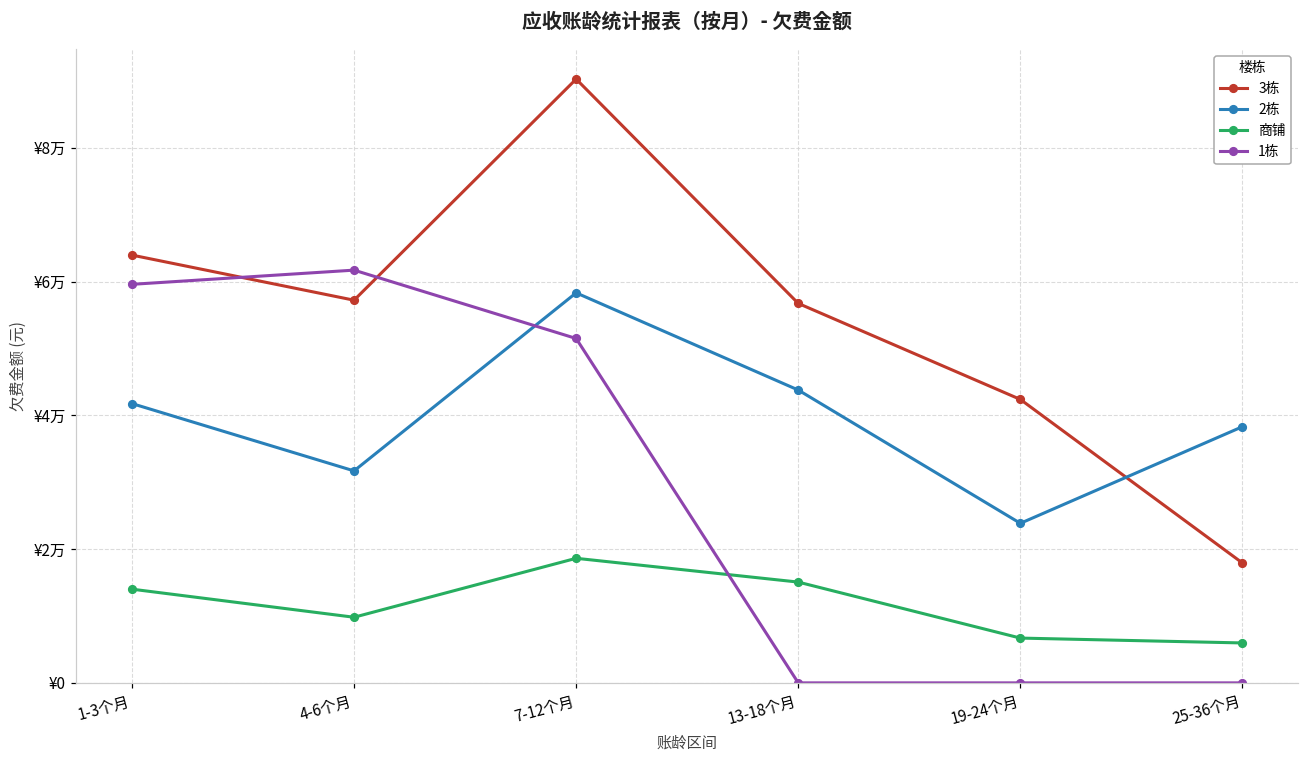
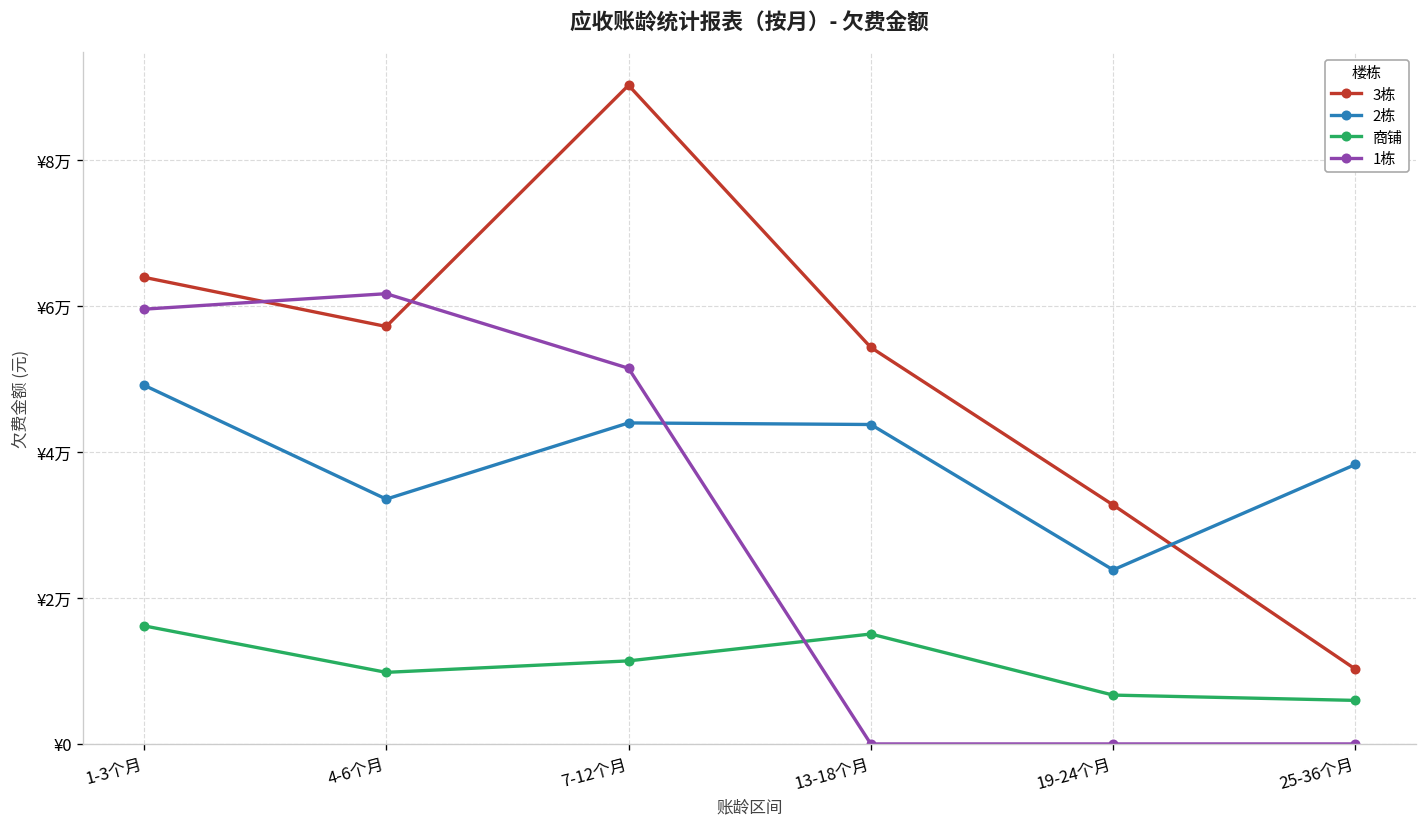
  {
    "3栋": {
      "1-3个月": "¥6.4万",
      "4-6个月": "¥5.7万",
      "7-12个月": "¥9.0万",
-     "13-18个月": "¥5.7万",
-     "19-24个月": "¥4.2万",
-     "25-36个月": "¥1.8万"
+     "13-18个月": "¥5.4万",
+     "19-24个月": "¥3.3万",
+     "25-36个月": "¥1.0万"
    },
    "2栋": {
-     "1-3个月": "¥4.2万",
-     "4-6个月": "¥3.2万",
-     "7-12个月": "¥5.8万",
+     "1-3个月": "¥4.9万",
+     "4-6个月": "¥3.4万",
+     "7-12个月": "¥4.4万",
      "13-18个月": "¥4.4万",
      "19-24个月": "¥2.4万",
      "25-36个月": "¥3.8万"
    },
    "商铺": {
-     "1-3个月": "¥1.4万",
+     "1-3个月": "¥1.6万",
      "4-6个月": "¥1.0万",
-     "7-12个月": "¥1.9万",
+     "7-12个月": "¥1.1万",
      "13-18个月": "¥1.5万",
      "19-24个月": "¥0.7万",
      "25-36个月": "¥0.6万"
    },
    "1栋": {
      "1-3个月": "¥6.0万",
      "4-6个月": "¥6.2万",
      "7-12个月": "¥5.1万",
      "13-18个月": "¥0.0万",
      "19-24个月": "¥0.0万",
      "25-36个月": "¥0.0万"
    }
  }
